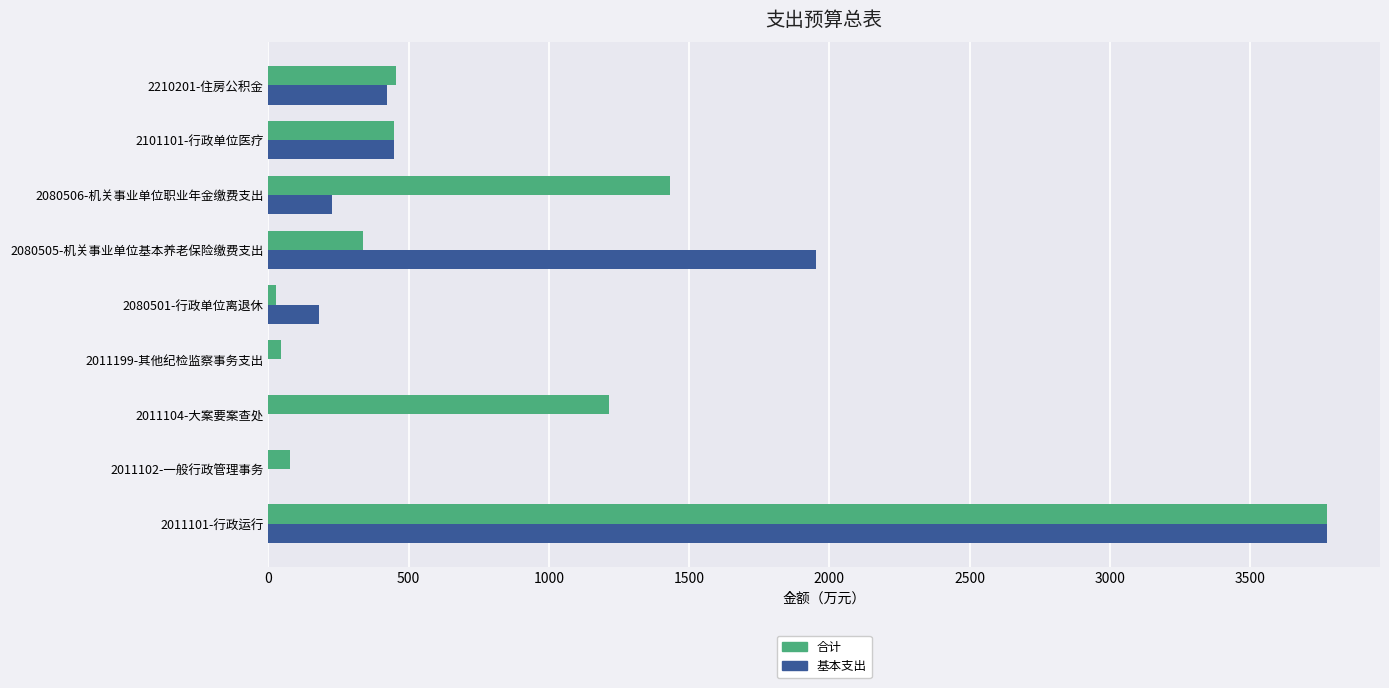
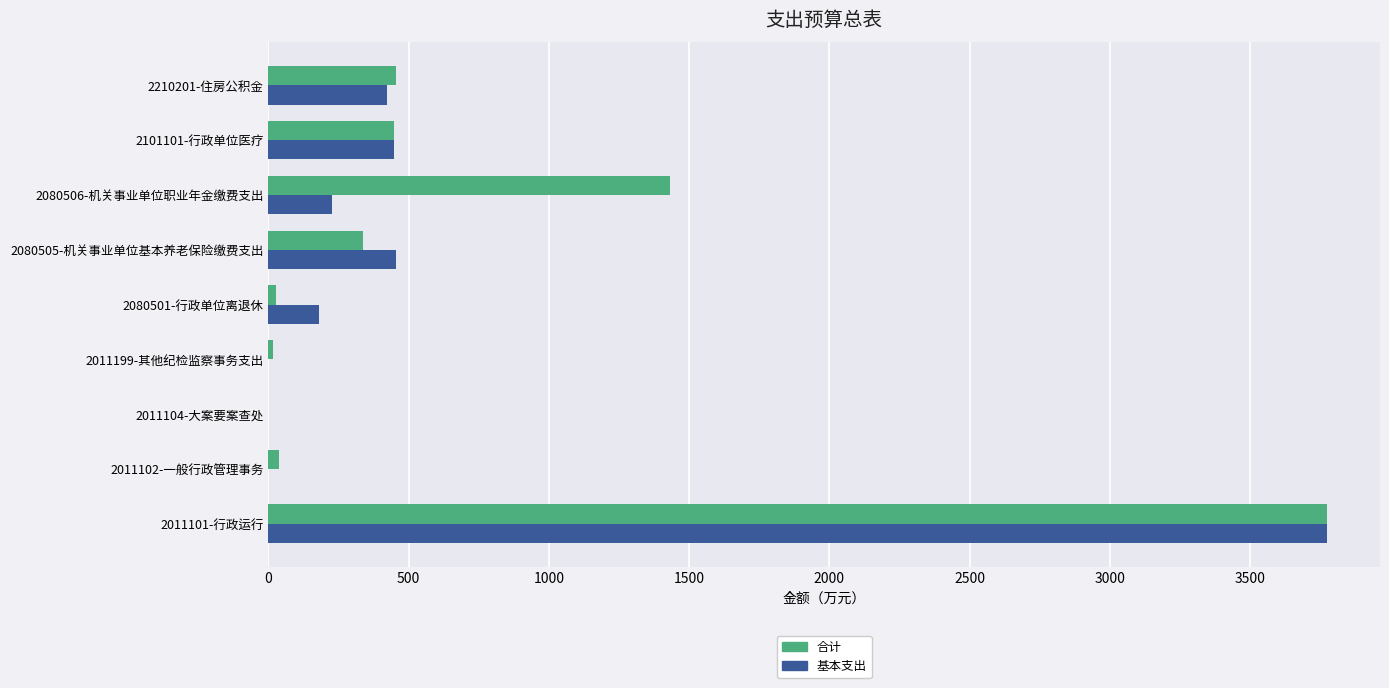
  {
    "合计": {
      "2210201-住房公积金": 460,
      "2101101-行政单位医疗": 450,
      "2080506-机关事业单位职业年金缴费支出": 1430,
      "2080505-机关事业单位基本养老保险缴费支出": 340,
      "2080501-行政单位离退休": 30,
-     "2011199-其他纪检监察事务支出": 50,
-     "2011104-大案要案查处": 1210,
-     "2011102-一般行政管理事务": 80,
+     "2011199-其他纪检监察事务支出": 20,
+     "2011104-大案要案查处": 0,
+     "2011102-一般行政管理事务": 40,
      "2011101-行政运行": 3770
    },
    "基本支出": {
      "2210201-住房公积金": 420,
      "2101101-行政单位医疗": 450,
      "2080506-机关事业单位职业年金缴费支出": 230,
-     "2080505-机关事业单位基本养老保险缴费支出": 1950,
+     "2080505-机关事业单位基本养老保险缴费支出": 460,
      "2080501-行政单位离退休": 180,
      "2011199-其他纪检监察事务支出": 0,
      "2011104-大案要案查处": 0,
      "2011102-一般行政管理事务": 0,
      "2011101-行政运行": 3770
    }
  }
